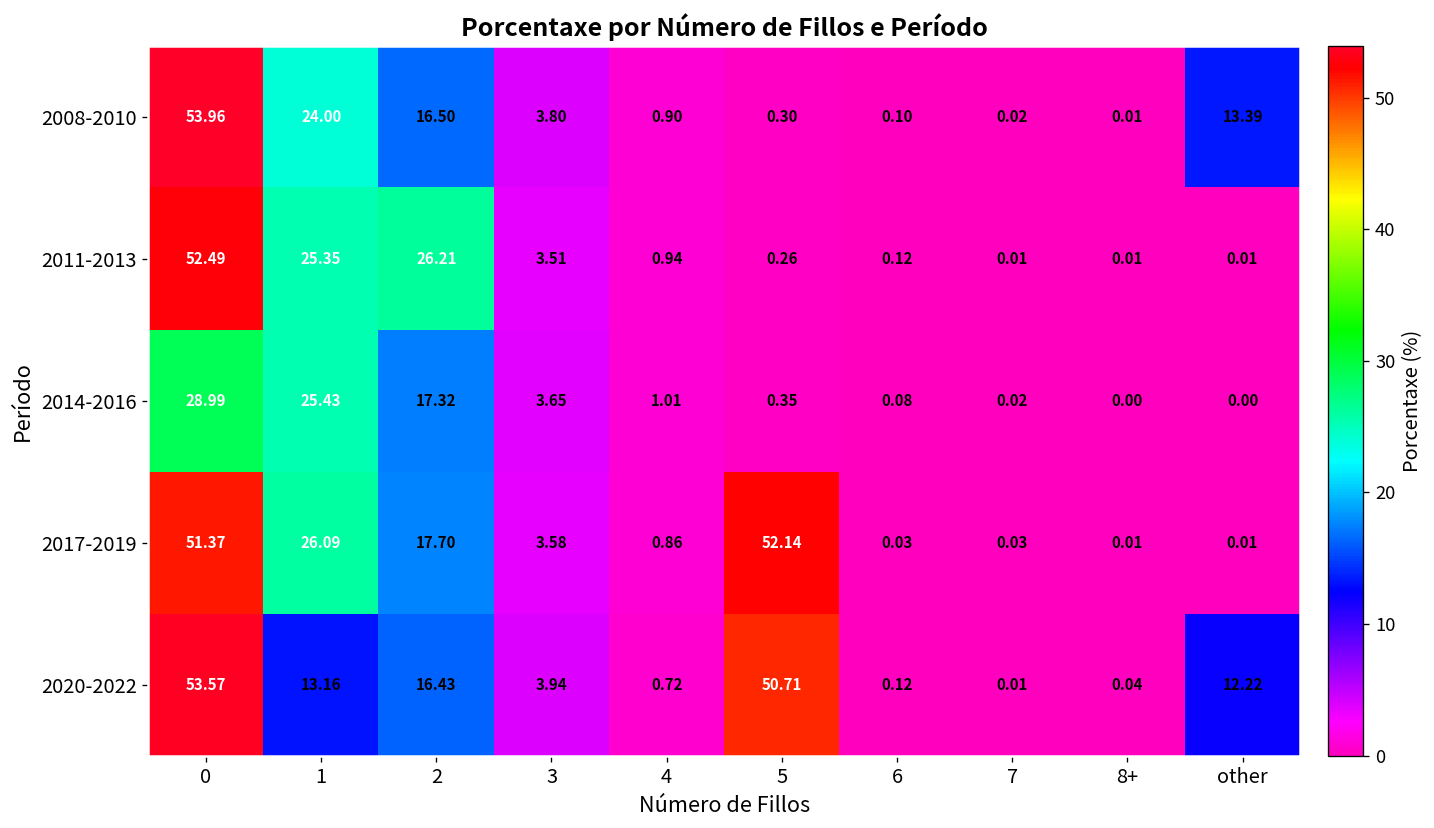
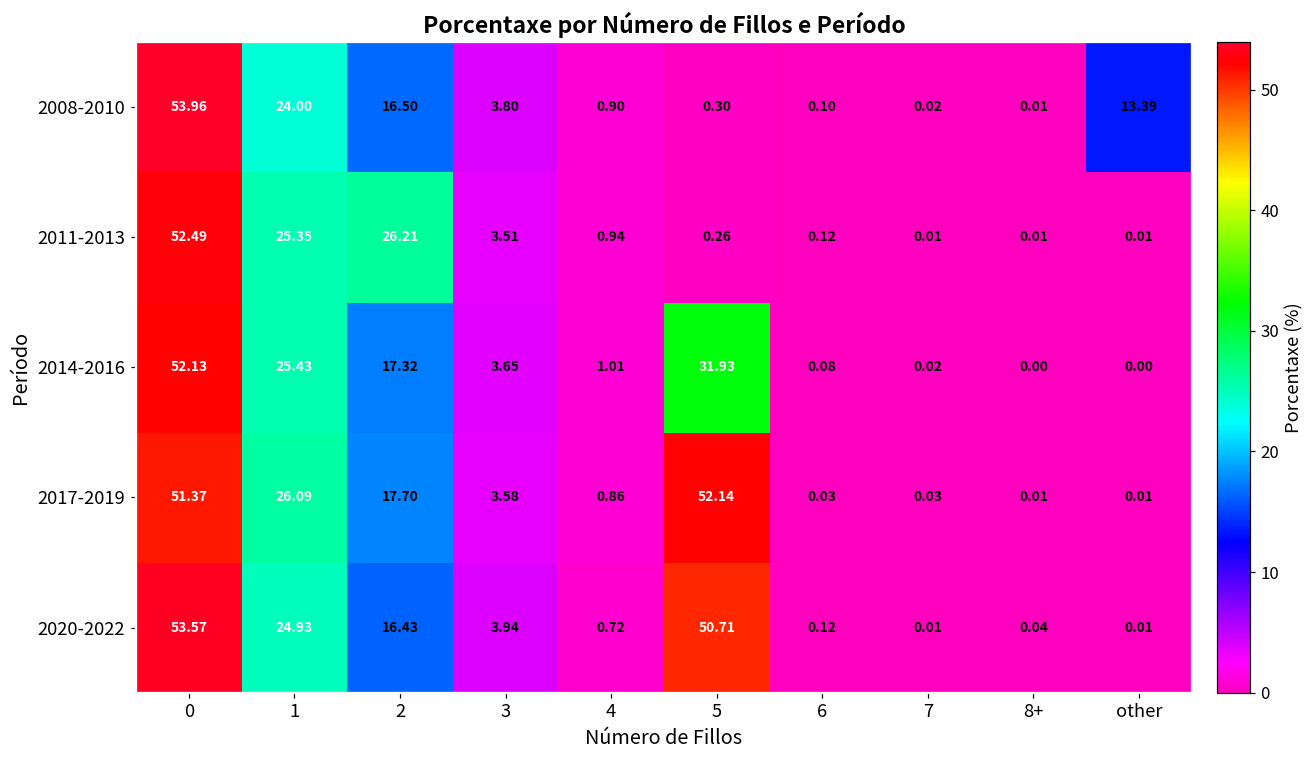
  {
    "2008-2010": {
      "0": 53.96,
      "1": 24.00,
      "2": 16.50,
      "3": 3.80,
      "4": 0.90,
      "5": 0.30,
      "6": 0.10,
      "7": 0.02,
      "8+": 0.01,
      "other": 13.39
    },
    "2011-2013": {
      "0": 52.49,
      "1": 25.35,
      "2": 26.21,
      "3": 3.51,
      "4": 0.94,
      "5": 0.26,
      "6": 0.12,
      "7": 0.01,
      "8+": 0.01,
      "other": 0.01
    },
    "2014-2016": {
-     "0": 28.99,
+     "0": 52.13,
      "1": 25.43,
      "2": 17.32,
      "3": 3.65,
      "4": 1.01,
-     "5": 0.35,
+     "5": 31.93,
      "6": 0.08,
      "7": 0.02,
      "8+": 0.00,
      "other": 0.00
    },
    "2017-2019": {
      "0": 51.37,
      "1": 26.09,
      "2": 17.70,
      "3": 3.58,
      "4": 0.86,
      "5": 52.14,
      "6": 0.03,
      "7": 0.03,
      "8+": 0.01,
      "other": 0.01
    },
    "2020-2022": {
      "0": 53.57,
-     "1": 13.16,
+     "1": 24.93,
      "2": 16.43,
      "3": 3.94,
      "4": 0.72,
      "5": 50.71,
      "6": 0.12,
      "7": 0.01,
      "8+": 0.04,
-     "other": 12.22
+     "other": 0.01
    }
  }
